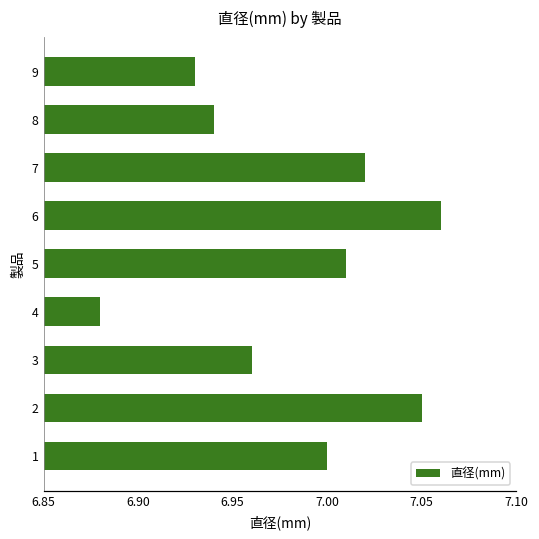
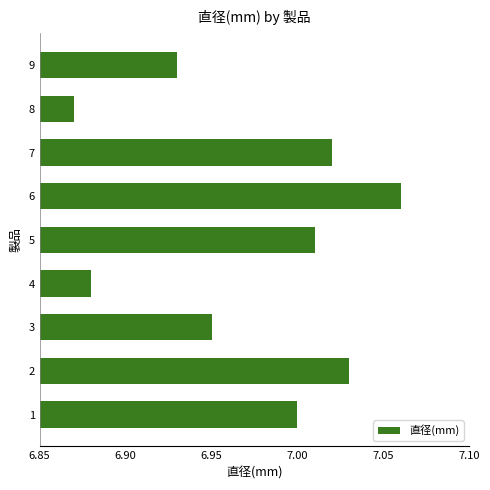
  {
    "9": 6.93,
-   "8": 6.94,
+   "8": 6.87,
    "7": 7.02,
    "6": 7.06,
    "5": 7.01,
    "4": 6.88,
-   "3": 6.96,
-   "2": 7.05,
+   "3": 6.95,
+   "2": 7.03,
    "1": 7.00
  }
